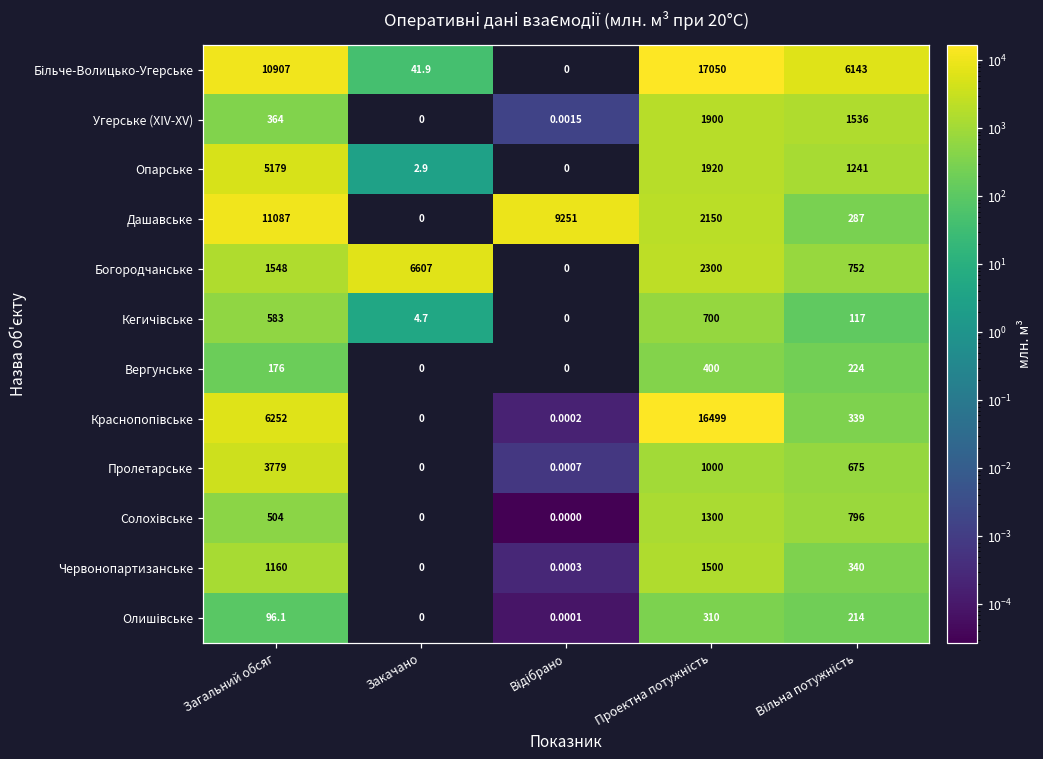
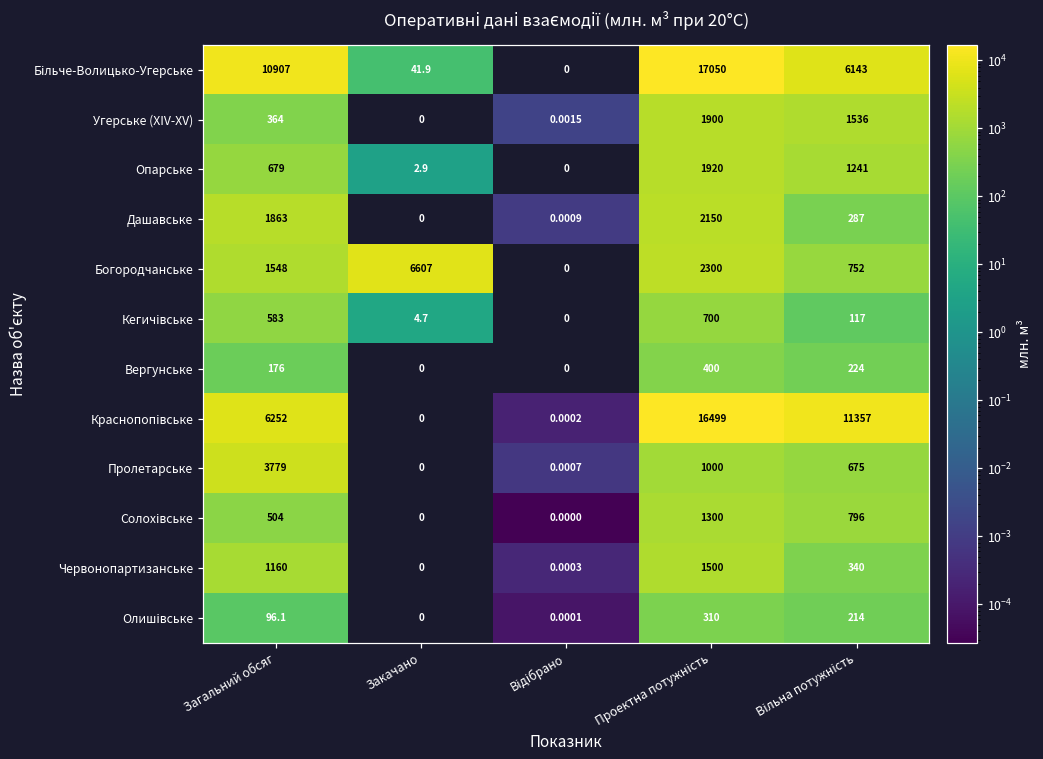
  {
    "Більче-Волицько-Угерське": {
      "Загальний обсяг": 10907,
      "Закачано": 41.9,
      "Проектна потужність": 17050,
      "Вільна потужність": 6143
    },
    "Угерське (XIV-XV)": {
      "Загальний обсяг": 364,
      "Відібрано": 0.0015,
      "Проектна потужність": 1900,
      "Вільна потужність": 1536
    },
    "Опарське": {
-     "Загальний обсяг": 5179,
+     "Загальний обсяг": 679,
      "Закачано": 2.9,
      "Проектна потужність": 1920,
      "Вільна потужність": 1241
    },
    "Дашавське": {
-     "Загальний обсяг": 11087,
-     "Відібрано": 9251,
+     "Загальний обсяг": 1863,
+     "Відібрано": 0.0009,
      "Проектна потужність": 2150,
      "Вільна потужність": 287
    },
    "Богородчанське": {
      "Загальний обсяг": 1548,
      "Закачано": 6607,
      "Проектна потужність": 2300,
      "Вільна потужність": 752
    },
    "Кегичівське": {
      "Загальний обсяг": 583,
      "Закачано": 4.7,
      "Проектна потужність": 700,
      "Вільна потужність": 117
    },
    "Вергунське": {
      "Загальний обсяг": 176,
      "Проектна потужність": 400,
      "Вільна потужність": 224
    },
    "Краснопопівське": {
      "Загальний обсяг": 6252,
      "Відібрано": 0.0002,
      "Проектна потужність": 16499,
-     "Вільна потужність": 339
+     "Вільна потужність": 11357
    },
    "Пролетарське": {
      "Загальний обсяг": 3779,
      "Відібрано": 0.0007,
      "Проектна потужність": 1000,
      "Вільна потужність": 675
    },
    "Солохівське": {
      "Загальний обсяг": 504,
      "Відібрано": 0.0000,
      "Проектна потужність": 1300,
      "Вільна потужність": 796
    },
    "Червонопартизанське": {
      "Загальний обсяг": 1160,
      "Відібрано": 0.0003,
      "Проектна потужність": 1500,
      "Вільна потужність": 340
    },
    "Олишівське": {
      "Загальний обсяг": 96.1,
      "Відібрано": 0.0001,
      "Проектна потужність": 310,
      "Вільна потужність": 214
    }
  }
